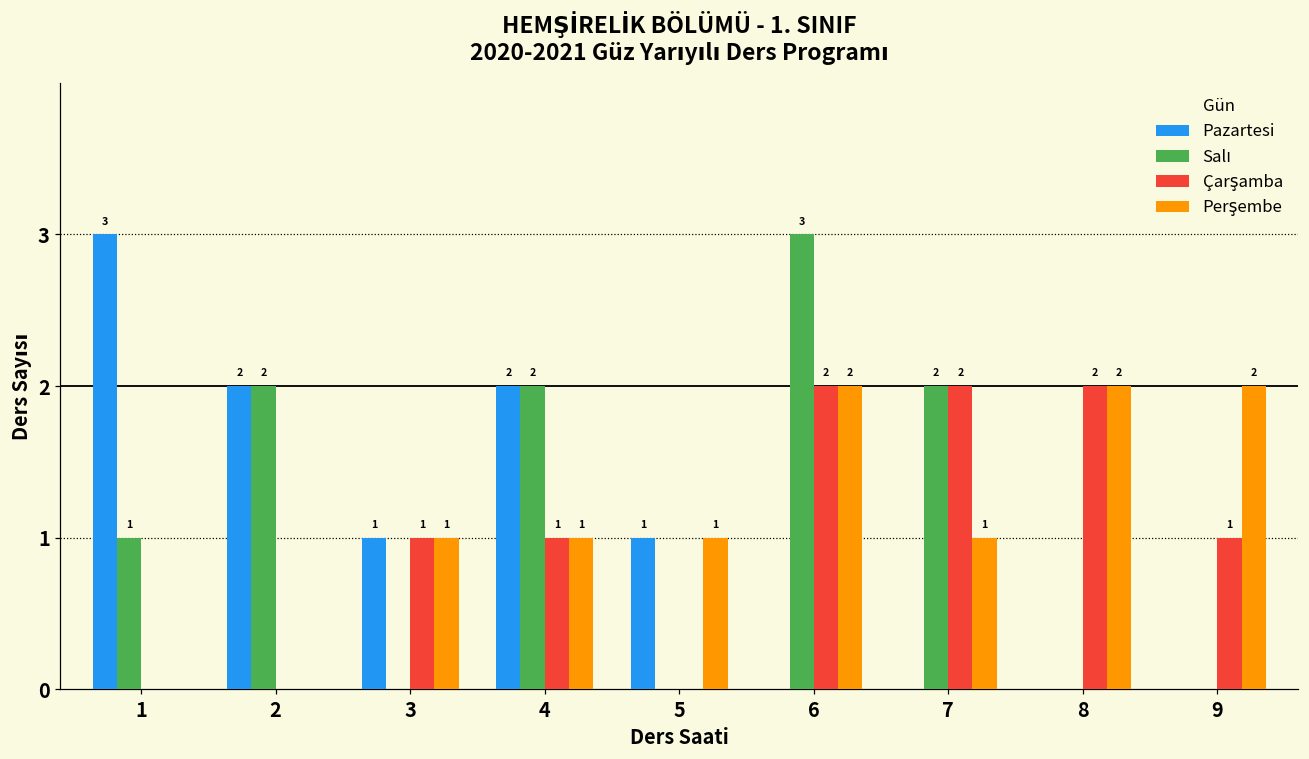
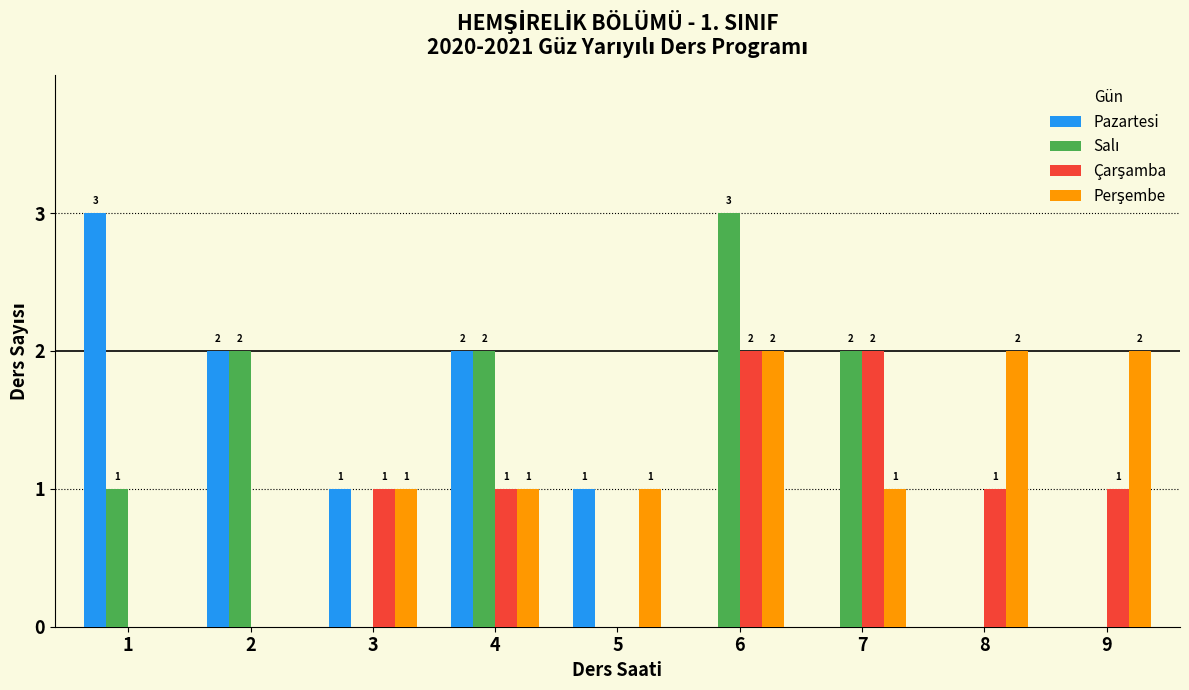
  {
    "Pazartesi": {
      "1": 3,
      "2": 2,
      "3": 1,
      "4": 2,
      "5": 1
    },
    "Salı": {
      "1": 1,
      "2": 2,
      "4": 2,
      "6": 3,
      "7": 2
    },
    "Çarşamba": {
      "3": 1,
      "4": 1,
      "6": 2,
      "7": 2,
-     "8": 2,
+     "8": 1,
      "9": 1
    },
    "Perşembe": {
      "3": 1,
      "4": 1,
      "5": 1,
      "6": 2,
      "7": 1,
      "8": 2,
      "9": 2
    }
  }
